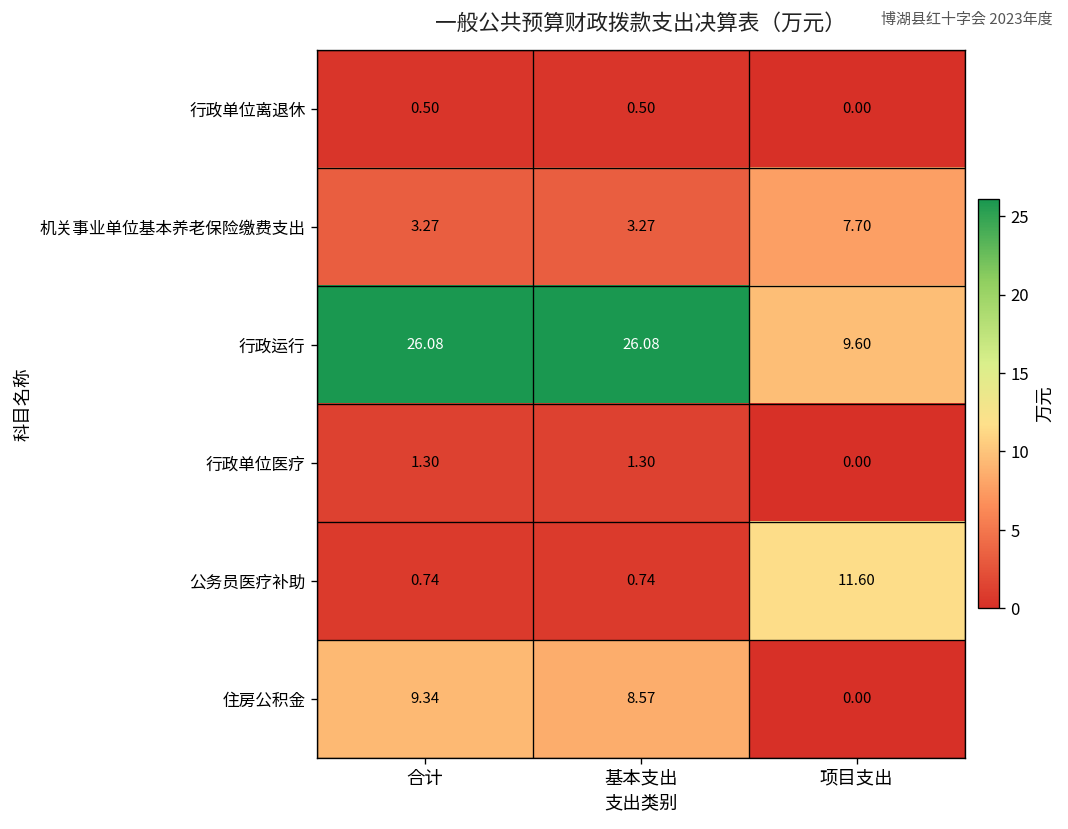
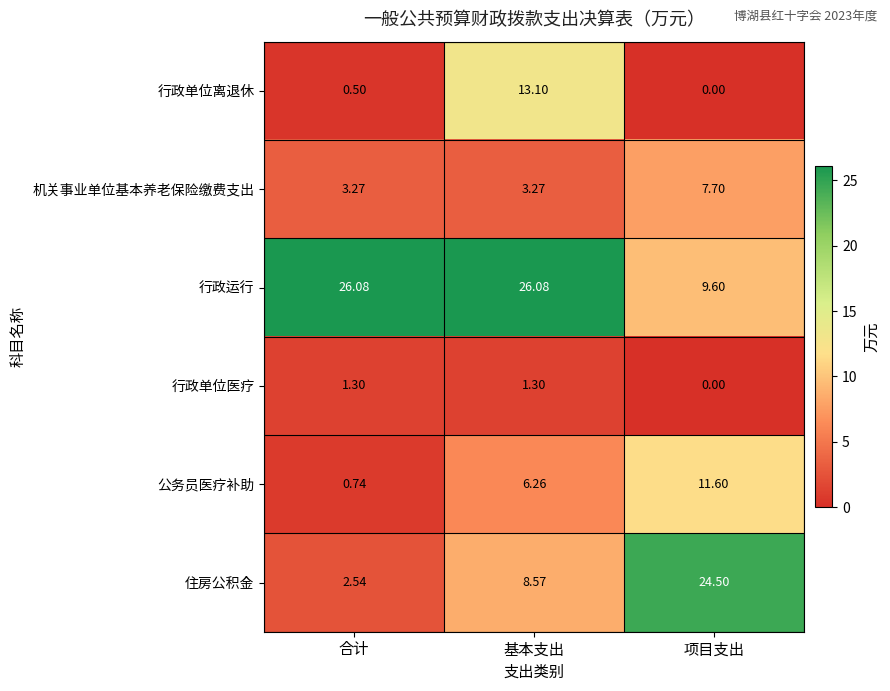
  {
    "行政单位离退休": {
      "合计": 0.50,
-     "基本支出": 0.50,
+     "基本支出": 13.10,
      "项目支出": 0.00
    },
    "机关事业单位基本养老保险缴费支出": {
      "合计": 3.27,
      "基本支出": 3.27,
      "项目支出": 7.70
    },
    "行政运行": {
      "合计": 26.08,
      "基本支出": 26.08,
      "项目支出": 9.60
    },
    "行政单位医疗": {
      "合计": 1.30,
      "基本支出": 1.30,
      "项目支出": 0.00
    },
    "公务员医疗补助": {
      "合计": 0.74,
-     "基本支出": 0.74,
+     "基本支出": 6.26,
      "项目支出": 11.60
    },
    "住房公积金": {
-     "合计": 9.34,
+     "合计": 2.54,
      "基本支出": 8.57,
-     "项目支出": 0.00
+     "项目支出": 24.50
    }
  }
